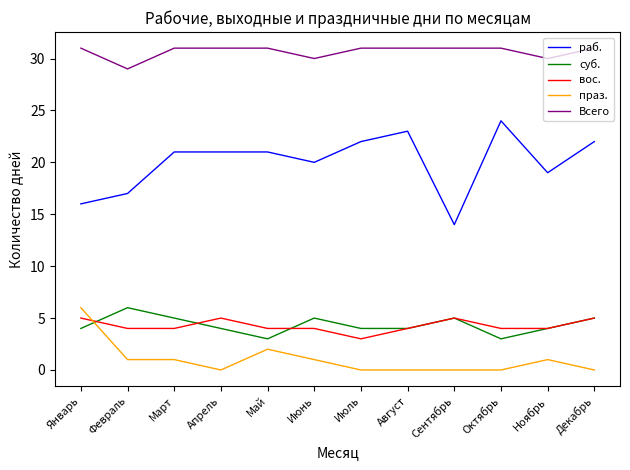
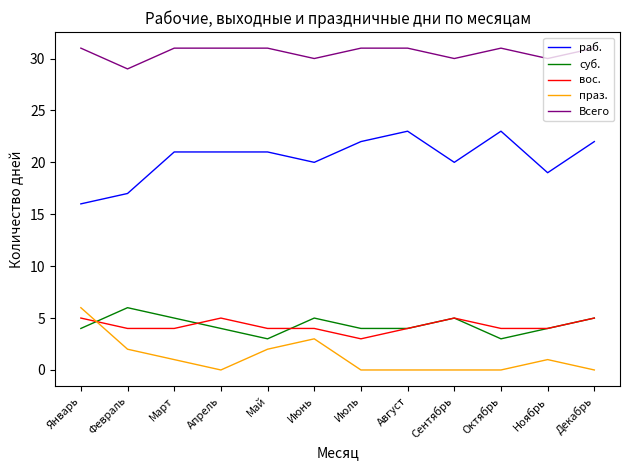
  {
    "раб.": {
      "Январь": 16,
      "Февраль": 17,
      "Март": 21,
      "Апрель": 21,
      "Май": 21,
      "Июнь": 20,
      "Июль": 22,
      "Август": 23,
-     "Сентябрь": 14,
-     "Октябрь": 24,
+     "Сентябрь": 20,
+     "Октябрь": 23,
      "Ноябрь": 19,
      "Декабрь": 22
    },
    "суб.": {
      "Январь": 4,
      "Февраль": 6,
      "Март": 5,
      "Апрель": 4,
      "Май": 3,
      "Июнь": 5,
      "Июль": 4,
      "Октябрь": 3
    },
    "вос.": {
      "Январь": 5,
      "Февраль": 4,
      "Март": 4,
      "Апрель": 5,
      "Май": 4,
      "Июнь": 4,
      "Июль": 3,
      "Октябрь": 4
    },
    "праз.": {
      "Январь": 6,
-     "Февраль": 1,
+     "Февраль": 2,
      "Март": 1,
      "Апрель": 0,
      "Май": 2,
-     "Июнь": 1,
+     "Июнь": 3,
      "Июль": 0,
      "Август": 0,
      "Сентябрь": 0,
      "Октябрь": 0,
      "Ноябрь": 1,
      "Декабрь": 0
    },
    "Всего": {
      "Январь": 31,
      "Февраль": 29,
      "Март": 31,
      "Апрель": 31,
      "Май": 31,
      "Июнь": 30,
      "Июль": 31,
      "Август": 31,
-     "Сентябрь": 31,
+     "Сентябрь": 30,
      "Октябрь": 31
    }
  }
